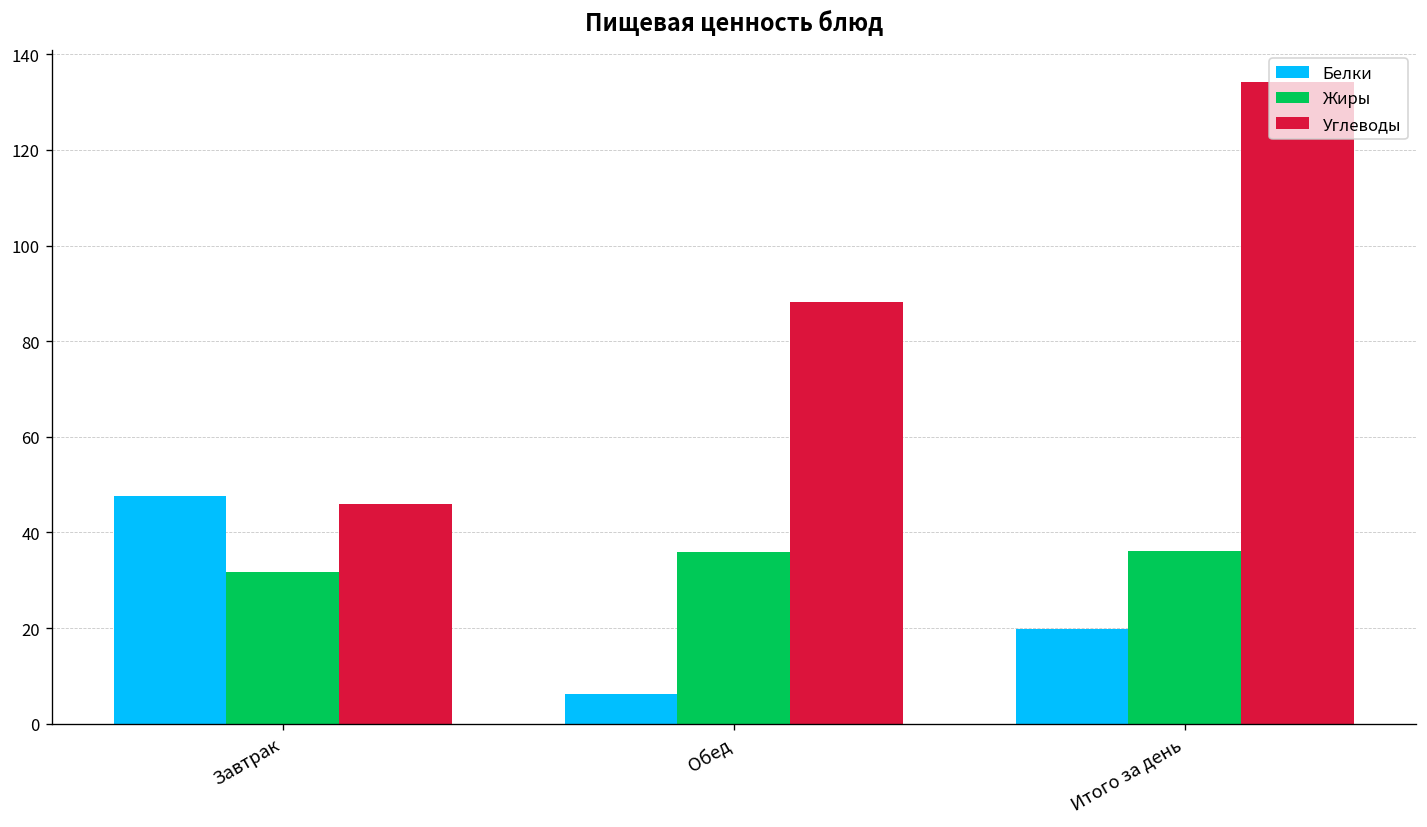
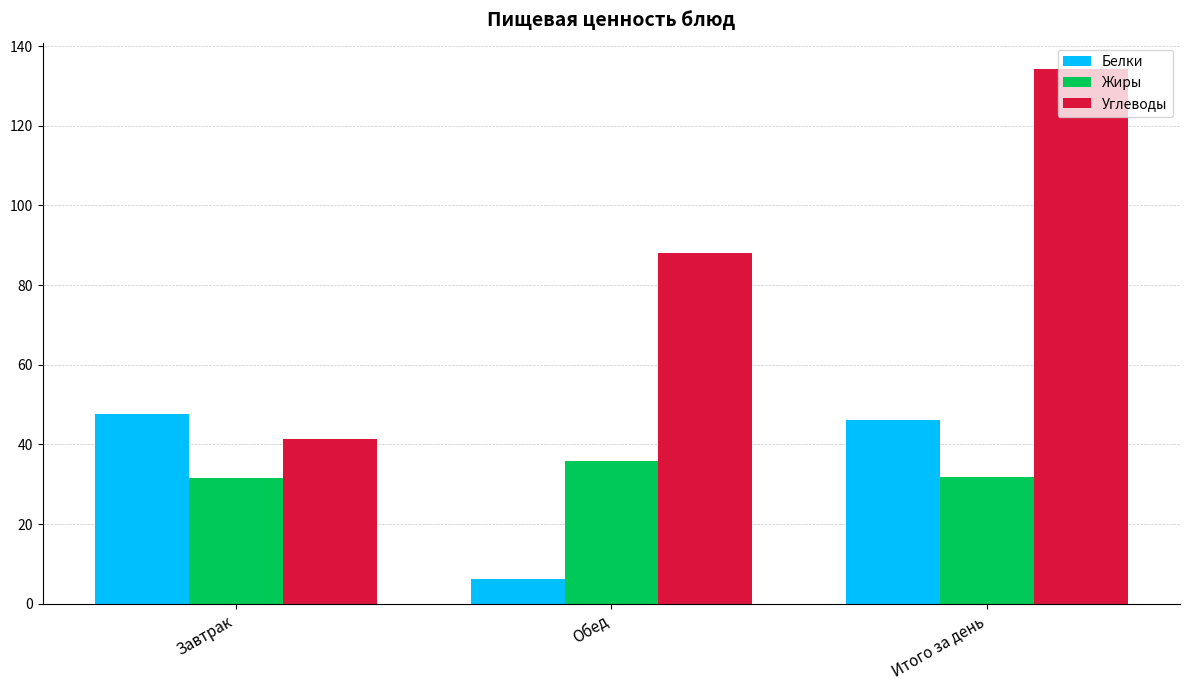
  {
    "Белки": {
      "Завтрак": 48,
      "Обед": 6,
-     "Итого за день": 20
+     "Итого за день": 46
    },
    "Жиры": {
      "Завтрак": 32,
      "Обед": 36,
-     "Итого за день": 36
+     "Итого за день": 32
    },
    "Углеводы": {
-     "Завтрак": 46,
+     "Завтрак": 41,
      "Обед": 88
    }
  }
